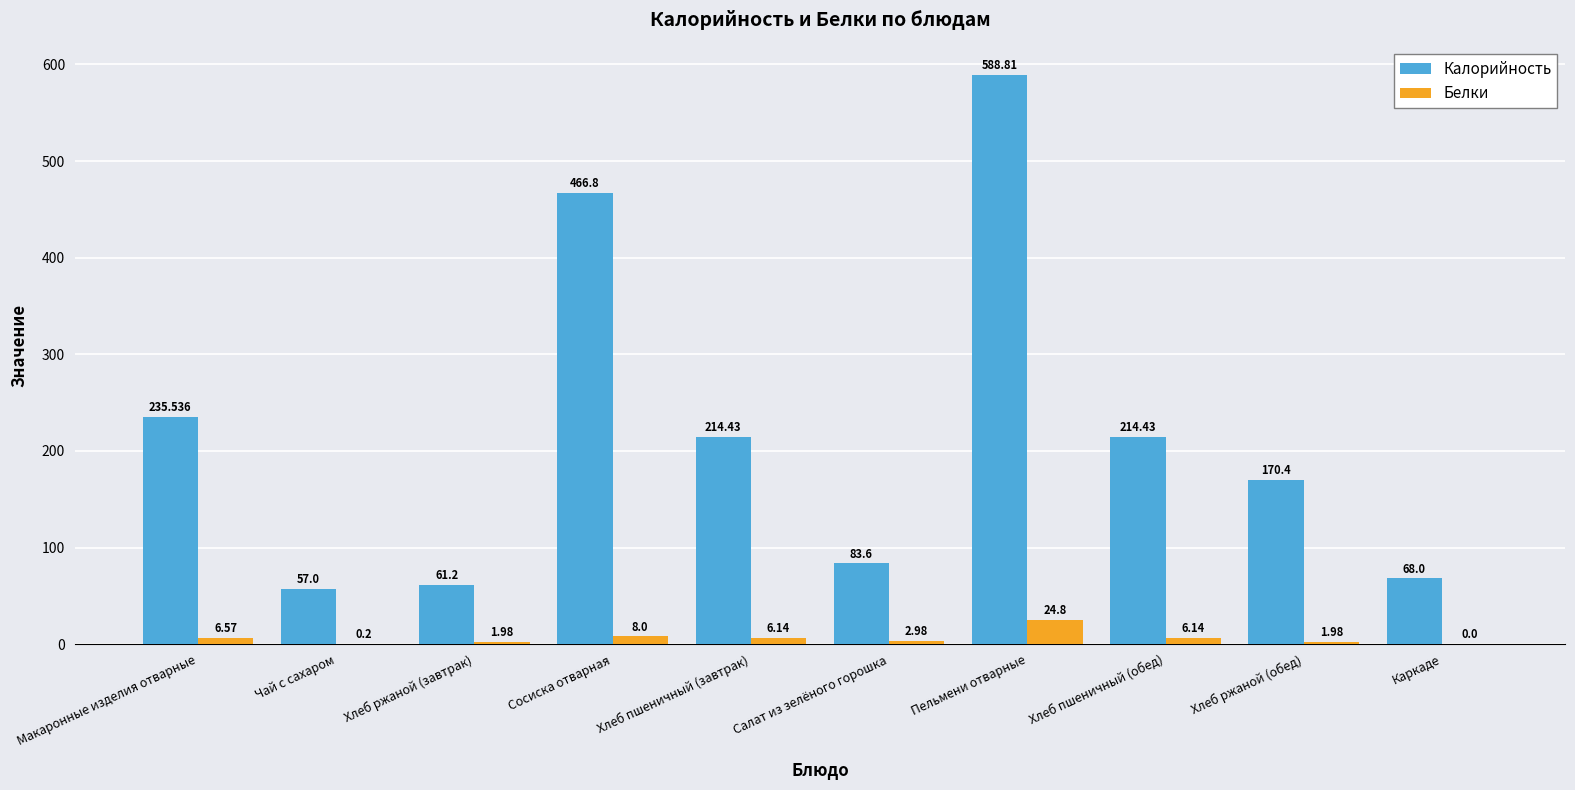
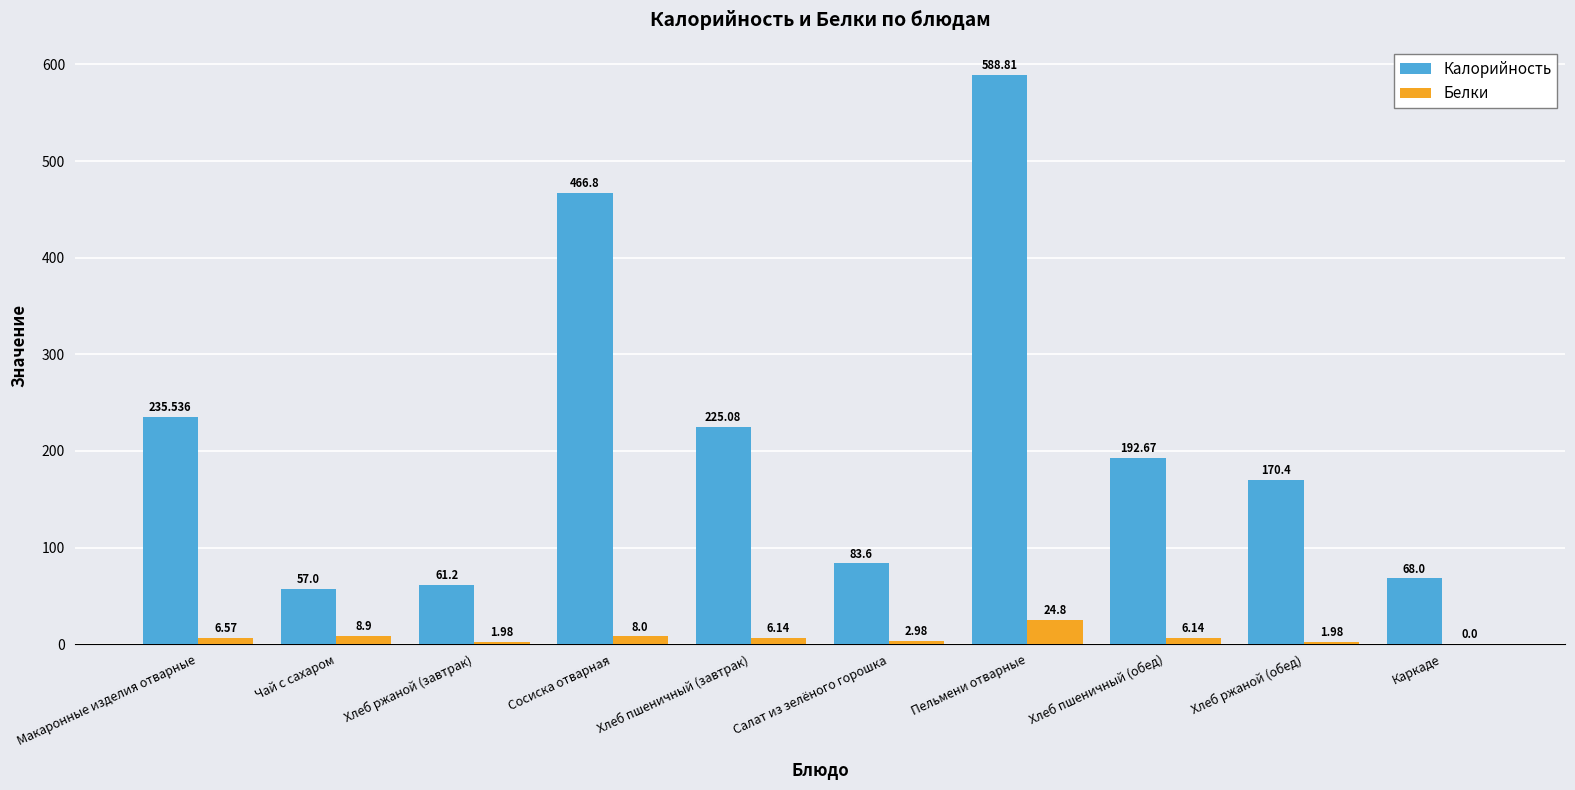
  {
    "Калорийность": {
      "Макаронные изделия отварные": 235.536,
      "Чай с сахаром": 57.0,
      "Хлеб ржаной (завтрак)": 61.2,
      "Сосиска отварная": 466.8,
-     "Хлеб пшеничный (завтрак)": 214.43,
+     "Хлеб пшеничный (завтрак)": 225.08,
      "Салат из зелёного горошка": 83.6,
      "Пельмени отварные": 588.81,
-     "Хлеб пшеничный (обед)": 214.43,
+     "Хлеб пшеничный (обед)": 192.67,
      "Хлеб ржаной (обед)": 170.4,
      "Каркаде": 68.0
    },
    "Белки": {
      "Макаронные изделия отварные": 6.57,
-     "Чай с сахаром": 0.2,
+     "Чай с сахаром": 8.9,
      "Хлеб ржаной (завтрак)": 1.98,
      "Сосиска отварная": 8.0,
      "Хлеб пшеничный (завтрак)": 6.14,
      "Салат из зелёного горошка": 2.98,
      "Пельмени отварные": 24.8,
      "Хлеб пшеничный (обед)": 6.14,
      "Хлеб ржаной (обед)": 1.98,
      "Каркаде": 0.0
    }
  }
